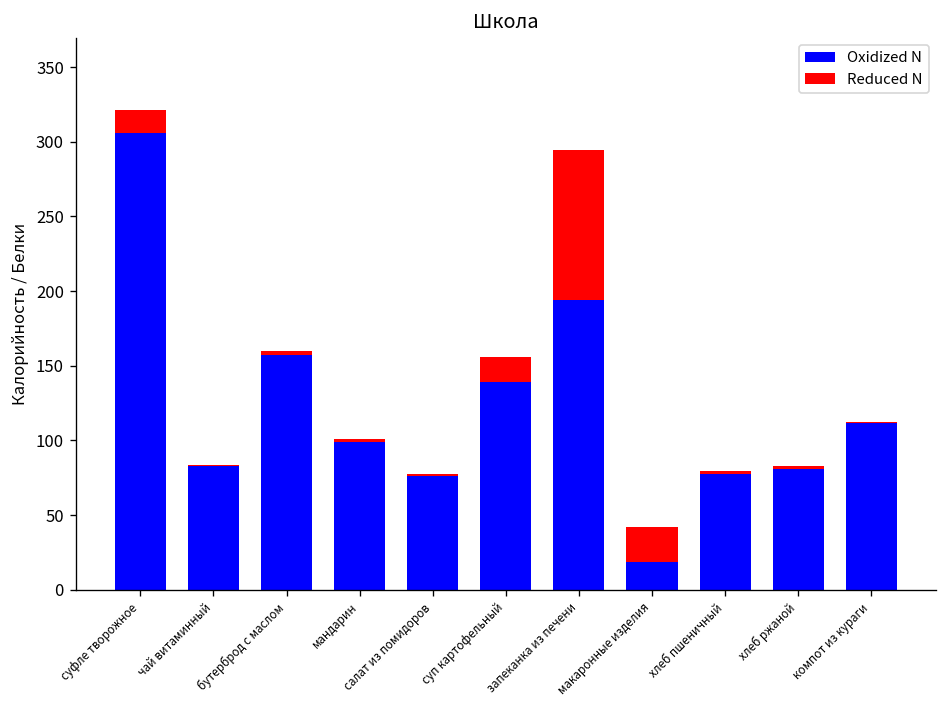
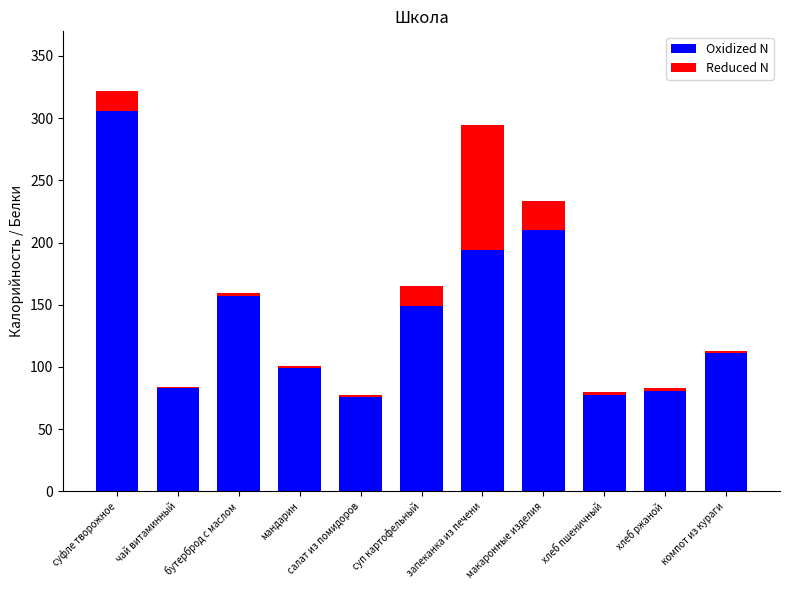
  {
    "Oxidized N": {
      "суфле творожное": 306,
      "чай витаминный": 83,
      "бутерброд с маслом": 157,
      "мандарин": 99,
      "салат из помидоров": 76,
-     "суп картофельный": 139,
+     "суп картофельный": 149,
      "запеканка из печени": 194,
-     "макаронные изделия": 19,
+     "макаронные изделия": 210,
      "хлеб пшеничный": 78,
      "хлеб ржаной": 81,
      "компот из кураги": 112
    },
    "Reduced N": {
      "суфле творожное": 16,
      "бутерброд с маслом": 3,
      "суп картофельный": 17,
      "запеканка из печени": 100,
      "макаронные изделия": 23
    }
  }
